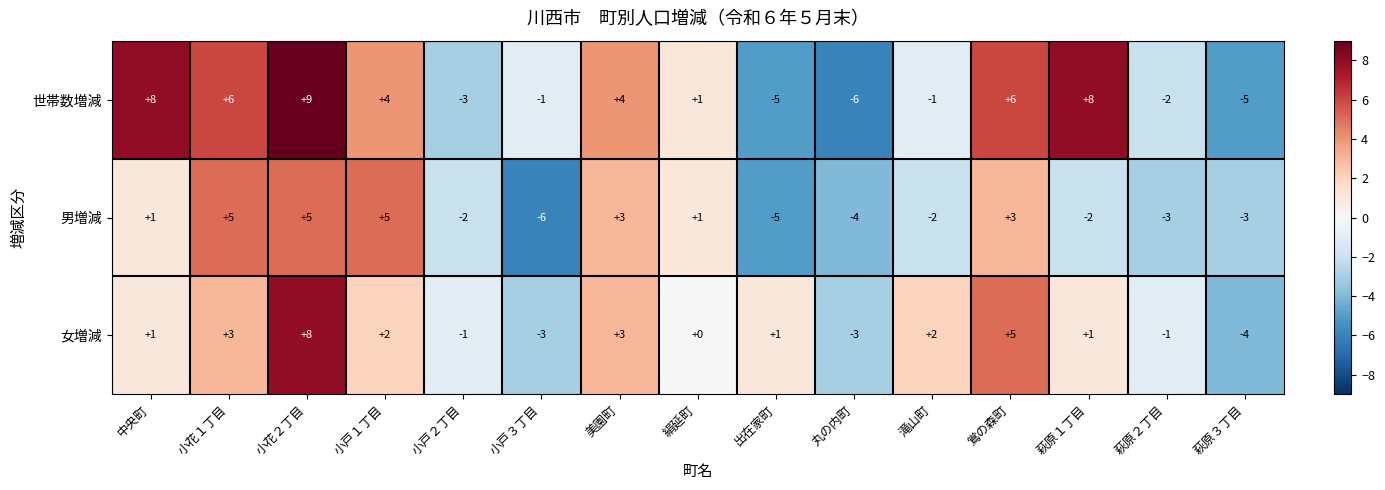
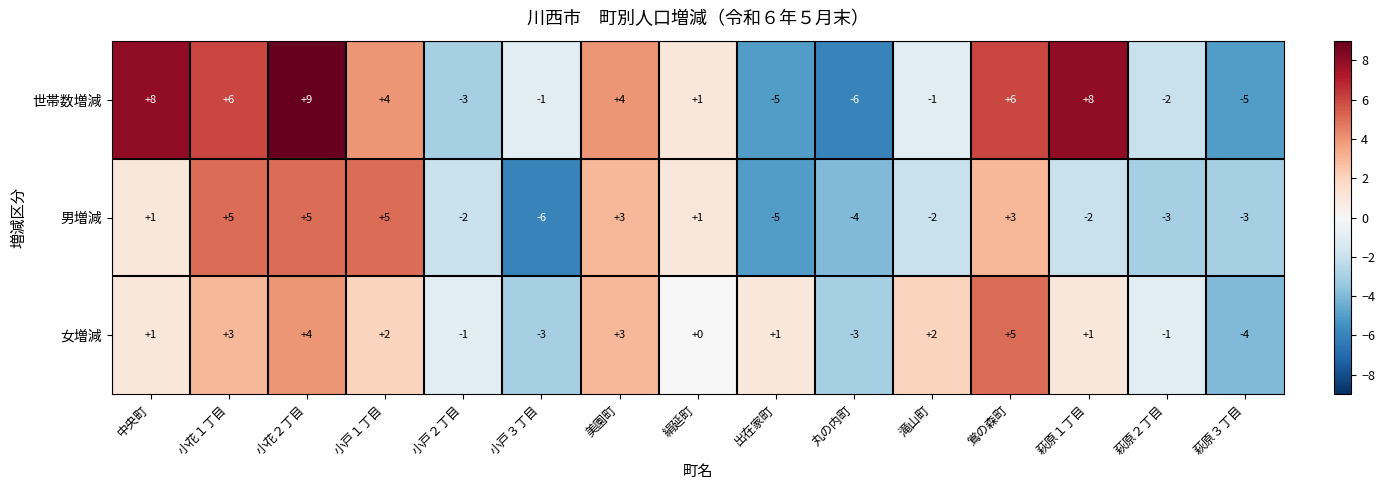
  {
    "世帯数増減": {
      "中央町": "+8",
      "小花１丁目": "+6",
      "小花２丁目": "+9",
      "小戸１丁目": "+4",
      "小戸２丁目": "-3",
      "小戸３丁目": "-1",
      "美園町": "+4",
      "絹延町": "+1",
      "出在家町": "-5",
      "丸の内町": "-6",
      "滝山町": "-1",
      "鴬の森町": "+6",
      "萩原１丁目": "+8",
      "萩原２丁目": "-2",
      "萩原３丁目": "-5"
    },
    "男増減": {
      "中央町": "+1",
      "小花１丁目": "+5",
      "小花２丁目": "+5",
      "小戸１丁目": "+5",
      "小戸２丁目": "-2",
      "小戸３丁目": "-6",
      "美園町": "+3",
      "絹延町": "+1",
      "出在家町": "-5",
      "丸の内町": "-4",
      "滝山町": "-2",
      "鴬の森町": "+3",
      "萩原１丁目": "-2",
      "萩原２丁目": "-3",
      "萩原３丁目": "-3"
    },
    "女増減": {
      "中央町": "+1",
      "小花１丁目": "+3",
-     "小花２丁目": "+8",
+     "小花２丁目": "+4",
      "小戸１丁目": "+2",
      "小戸２丁目": "-1",
      "小戸３丁目": "-3",
      "美園町": "+3",
      "絹延町": "+0",
      "出在家町": "+1",
      "丸の内町": "-3",
      "滝山町": "+2",
      "鴬の森町": "+5",
      "萩原１丁目": "+1",
      "萩原２丁目": "-1",
      "萩原３丁目": "-4"
    }
  }
